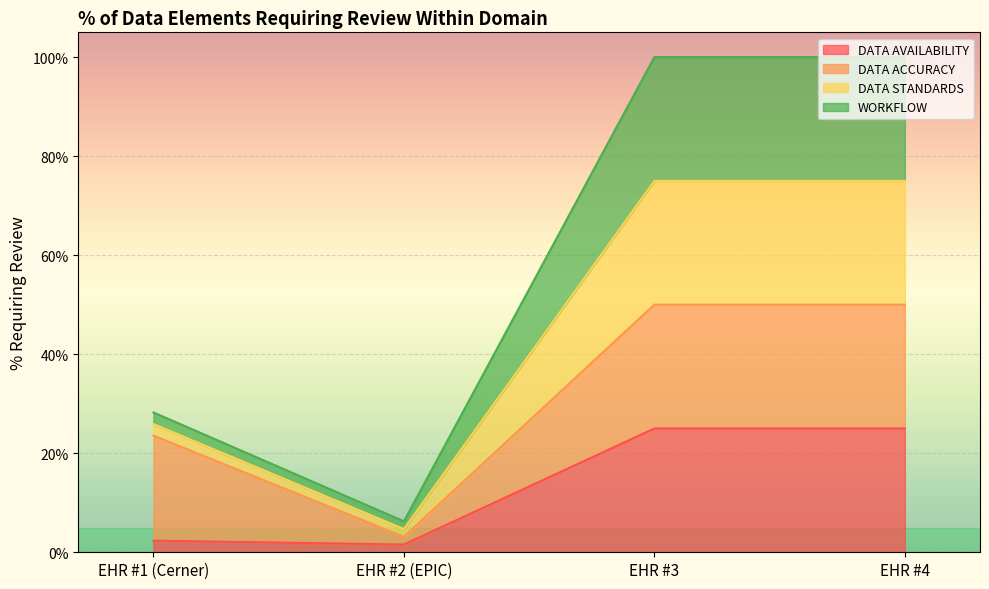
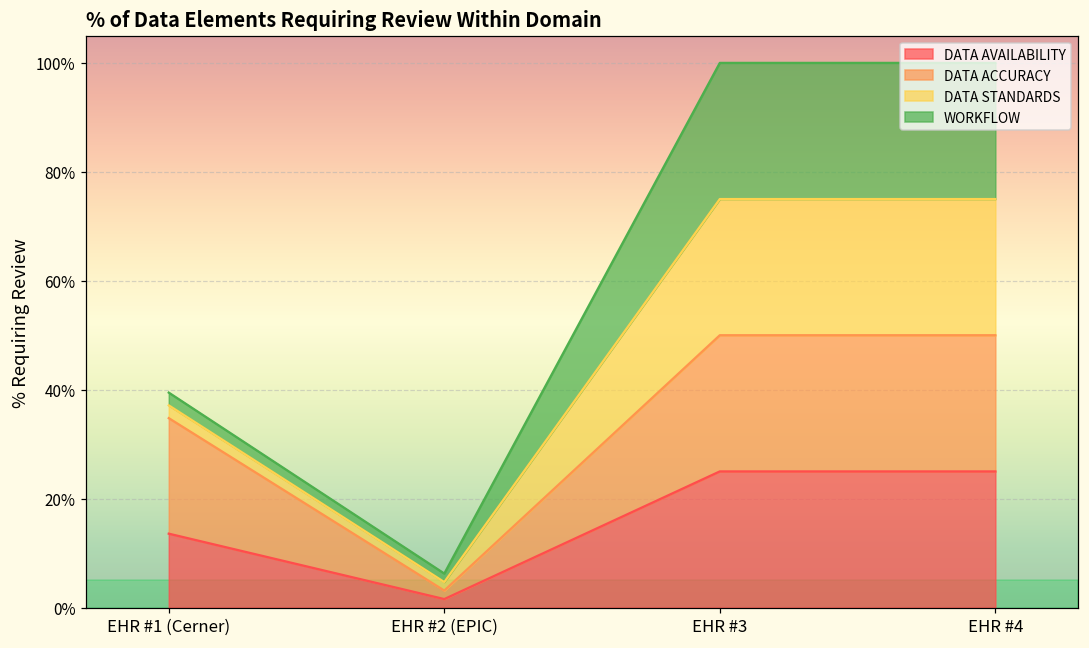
  {
    "DATA AVAILABILITY": {
-     "EHR #1 (Cerner)": "2%",
+     "EHR #1 (Cerner)": "14%",
      "EHR #2 (EPIC)": "2%",
      "EHR #3": "25%",
      "EHR #4": "25%"
    },
    "DATA ACCURACY": {
      "EHR #1 (Cerner)": "21%",
      "EHR #2 (EPIC)": "2%",
      "EHR #3": "25%",
      "EHR #4": "25%"
    },
    "DATA STANDARDS": {
      "EHR #1 (Cerner)": "2%",
      "EHR #2 (EPIC)": "2%",
      "EHR #3": "25%",
      "EHR #4": "25%"
    },
    "WORKFLOW": {
      "EHR #1 (Cerner)": "2%",
      "EHR #2 (EPIC)": "2%",
      "EHR #3": "25%"
    }
  }
